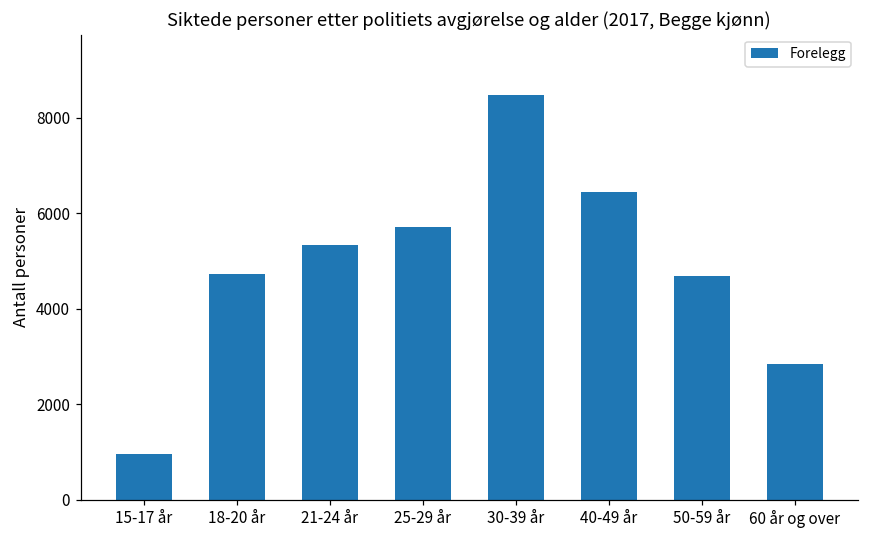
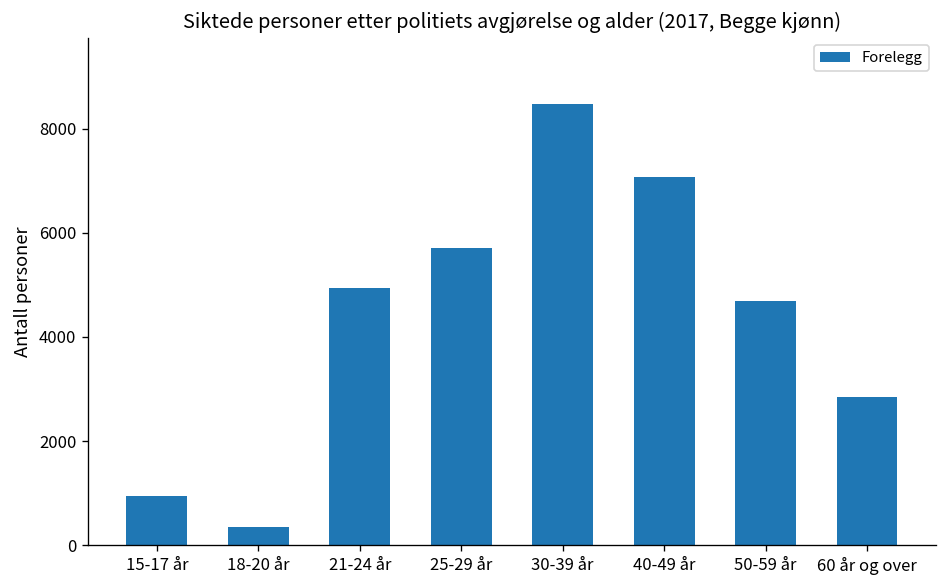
  {
    "15-17 år": 900,
-   "18-20 år": 4700,
-   "21-24 år": 5300,
+   "18-20 år": 300,
+   "21-24 år": 4900,
    "25-29 år": 5700,
    "30-39 år": 8500,
-   "40-49 år": 6400,
+   "40-49 år": 7100,
    "50-59 år": 4700,
    "60 år og over": 2800
  }
